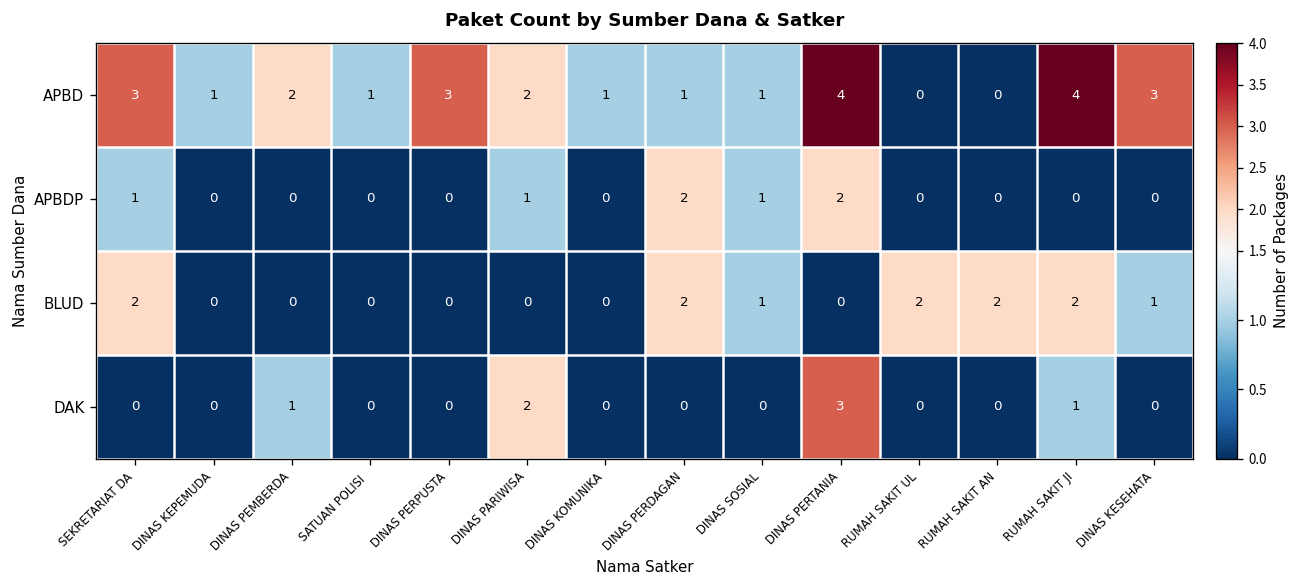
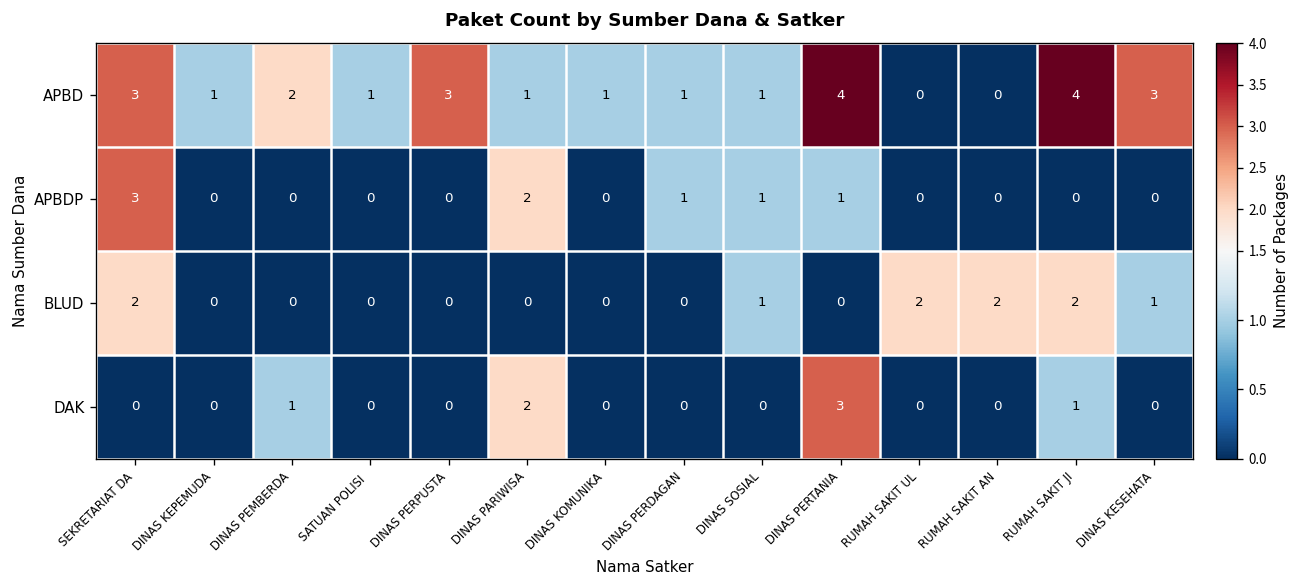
  {
    "APBD": {
      "SEKRETARIAT DA": 3,
      "DINAS KEPEMUDA": 1,
      "DINAS PEMBERDA": 2,
      "SATUAN POLISI": 1,
      "DINAS PERPUSTA": 3,
-     "DINAS PARIWISA": 2,
+     "DINAS PARIWISA": 1,
      "DINAS KOMUNIKA": 1,
      "DINAS PERDAGAN": 1,
      "DINAS SOSIAL": 1,
      "DINAS PERTANIA": 4,
      "RUMAH SAKIT UL": 0,
      "RUMAH SAKIT AN": 0,
      "RUMAH SAKIT JI": 4,
      "DINAS KESEHATA": 3
    },
    "APBDP": {
-     "SEKRETARIAT DA": 1,
+     "SEKRETARIAT DA": 3,
      "DINAS KEPEMUDA": 0,
      "DINAS PEMBERDA": 0,
      "SATUAN POLISI": 0,
      "DINAS PERPUSTA": 0,
-     "DINAS PARIWISA": 1,
+     "DINAS PARIWISA": 2,
      "DINAS KOMUNIKA": 0,
-     "DINAS PERDAGAN": 2,
+     "DINAS PERDAGAN": 1,
      "DINAS SOSIAL": 1,
-     "DINAS PERTANIA": 2,
+     "DINAS PERTANIA": 1,
      "RUMAH SAKIT UL": 0,
      "RUMAH SAKIT AN": 0,
      "RUMAH SAKIT JI": 0,
      "DINAS KESEHATA": 0
    },
    "BLUD": {
      "SEKRETARIAT DA": 2,
      "DINAS KEPEMUDA": 0,
      "DINAS PEMBERDA": 0,
      "SATUAN POLISI": 0,
      "DINAS PERPUSTA": 0,
      "DINAS PARIWISA": 0,
      "DINAS KOMUNIKA": 0,
-     "DINAS PERDAGAN": 2,
+     "DINAS PERDAGAN": 0,
      "DINAS SOSIAL": 1,
      "DINAS PERTANIA": 0,
      "RUMAH SAKIT UL": 2,
      "RUMAH SAKIT AN": 2,
      "RUMAH SAKIT JI": 2,
      "DINAS KESEHATA": 1
    },
    "DAK": {
      "SEKRETARIAT DA": 0,
      "DINAS KEPEMUDA": 0,
      "DINAS PEMBERDA": 1,
      "SATUAN POLISI": 0,
      "DINAS PERPUSTA": 0,
      "DINAS PARIWISA": 2,
      "DINAS KOMUNIKA": 0,
      "DINAS PERDAGAN": 0,
      "DINAS SOSIAL": 0,
      "DINAS PERTANIA": 3,
      "RUMAH SAKIT UL": 0,
      "RUMAH SAKIT AN": 0,
      "RUMAH SAKIT JI": 1,
      "DINAS KESEHATA": 0
    }
  }
